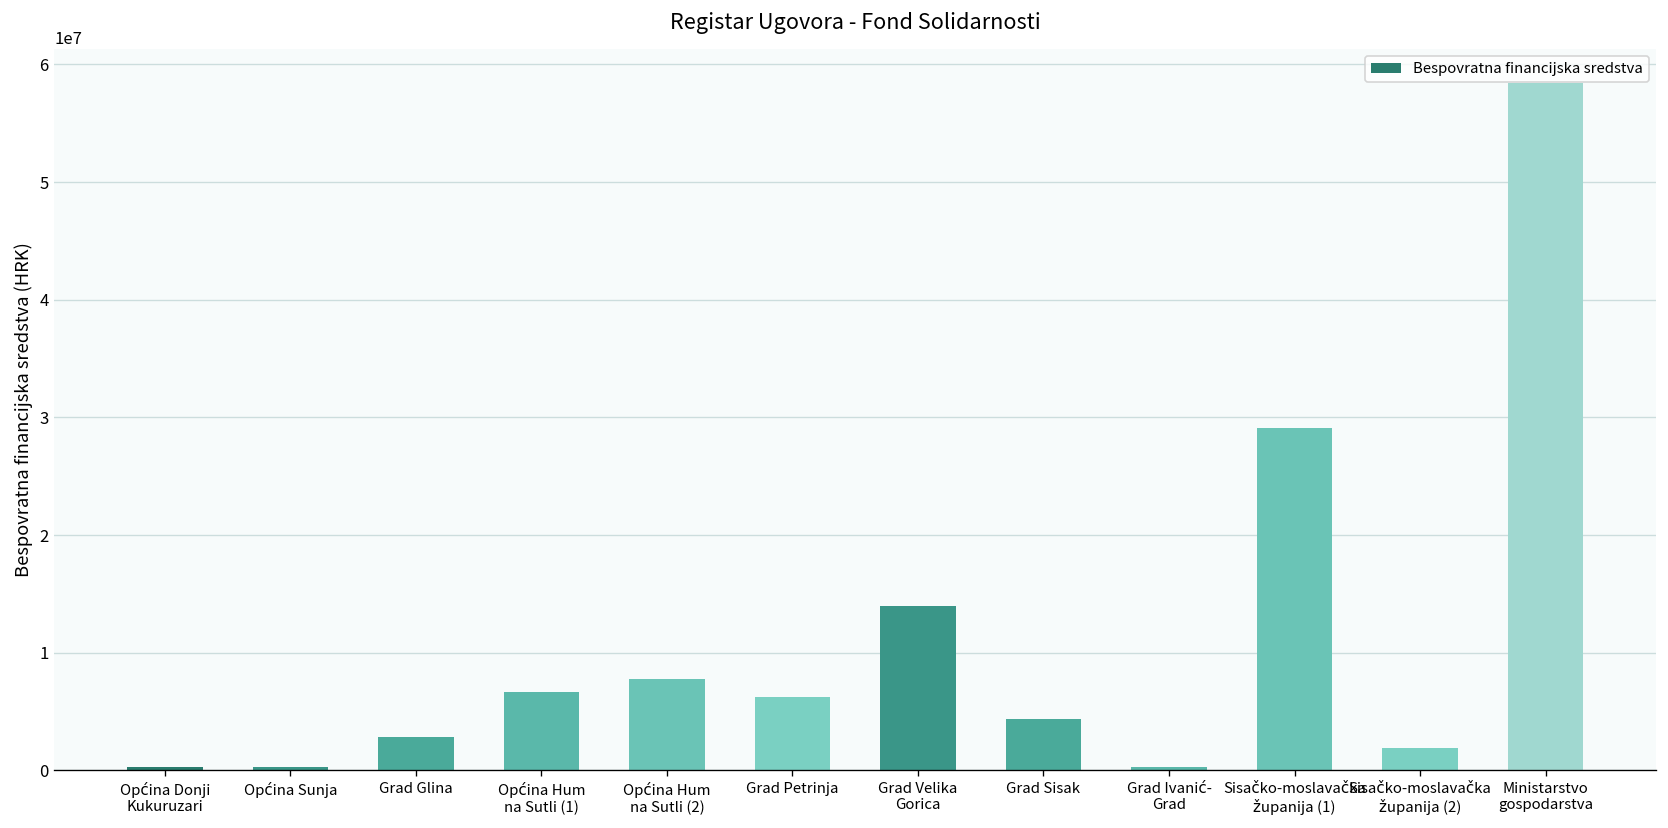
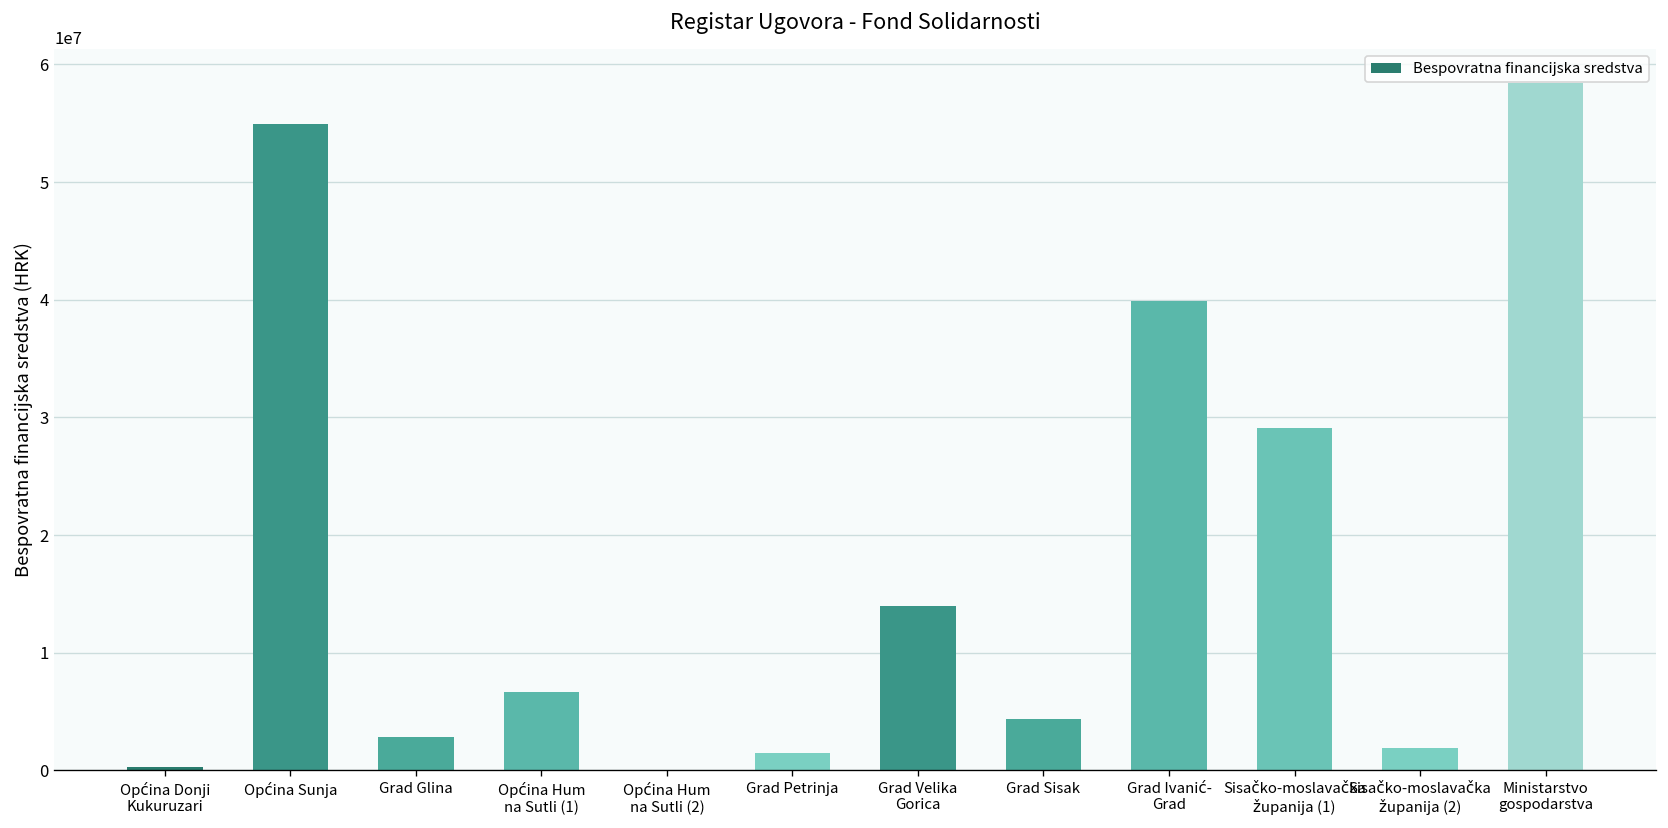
  {
    "Općina Donji Kukuruzari": 0,
-   "Općina Sunja": 0,
+   "Općina Sunja": 55000000,
    "Grad Glina": 3000000,
    "Općina Hum na Sutli (1)": 7000000,
-   "Općina Hum na Sutli (2)": 8000000,
-   "Grad Petrinja": 6000000,
+   "Općina Hum na Sutli (2)": 0,
+   "Grad Petrinja": 1000000,
    "Grad Velika Gorica": 14000000,
    "Grad Sisak": 4000000,
-   "Grad Ivanić- Grad": 0,
+   "Grad Ivanić- Grad": 40000000,
    "Sisačko-moslavačka županija (1)": 29000000,
    "Sisačko-moslavačka županija (2)": 2000000,
    "Ministarstvo gospodarstva": 58000000
  }
